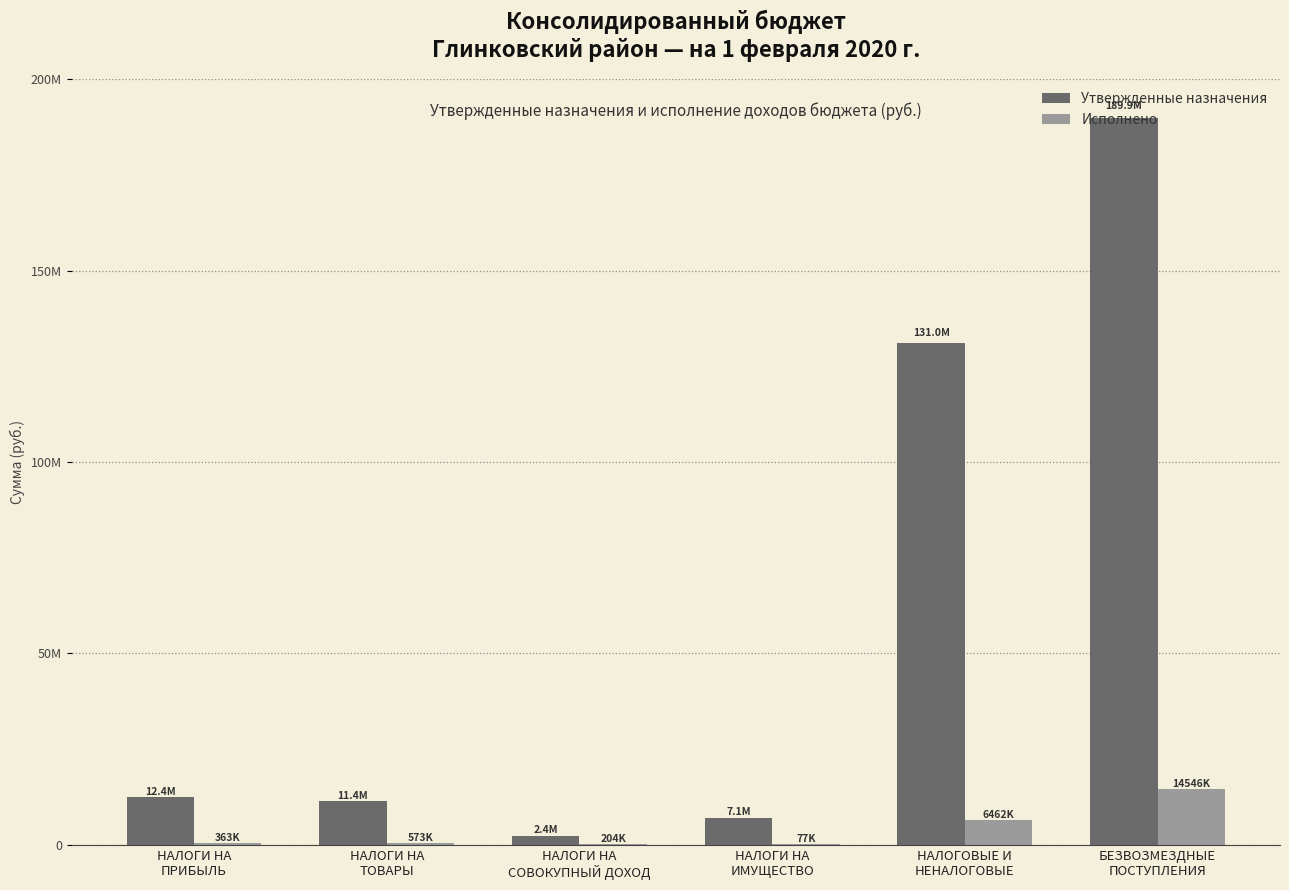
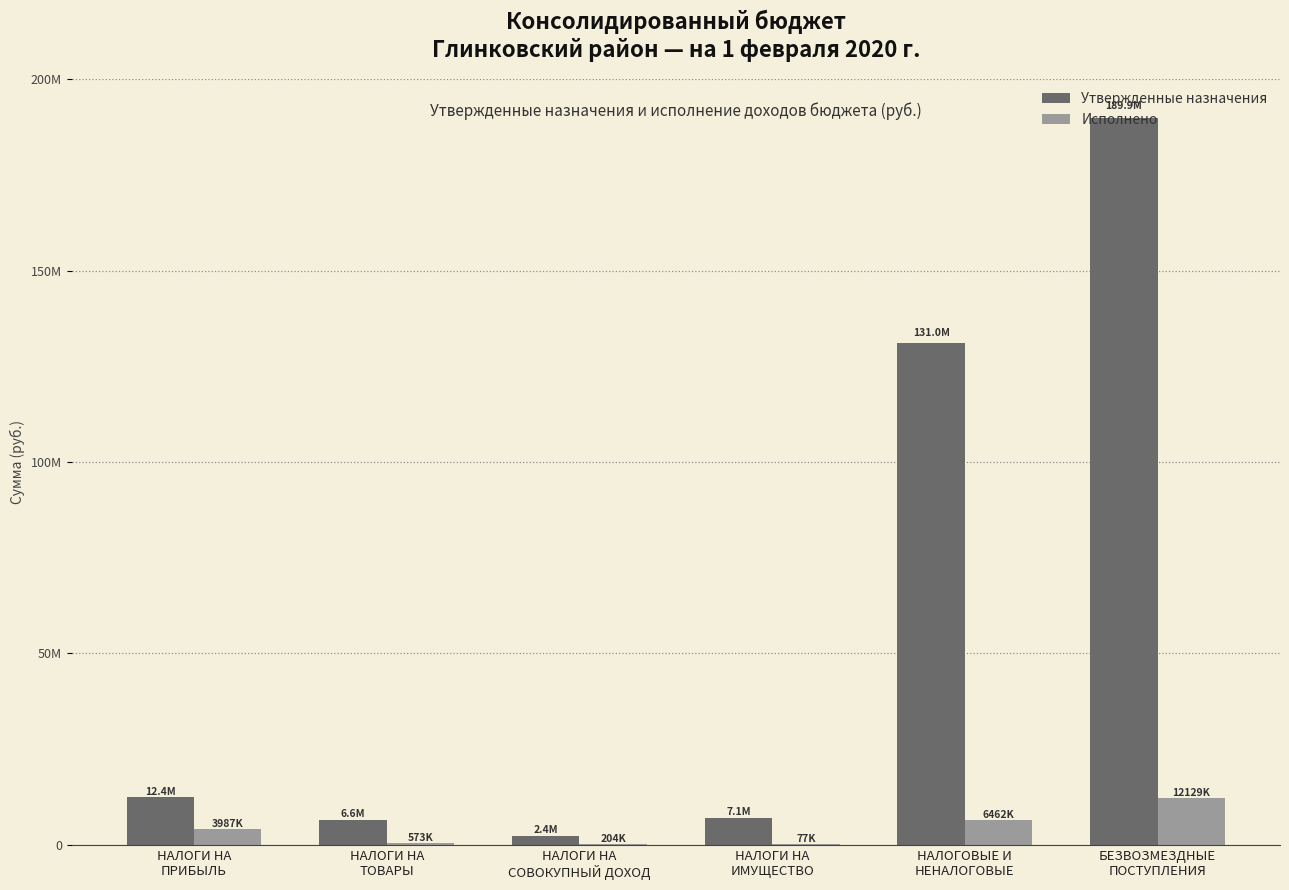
  {
    "Утвержденные назначения": {
      "НАЛОГИ НА ПРИБЫЛЬ": "12.4M",
-     "НАЛОГИ НА ТОВАРЫ": "11.4M",
+     "НАЛОГИ НА ТОВАРЫ": "6.6M",
      "НАЛОГИ НА СОВОКУПНЫЙ ДОХОД": "2.4M",
      "НАЛОГИ НА ИМУЩЕСТВО": "7.1M",
      "НАЛОГОВЫЕ И НЕНАЛОГОВЫЕ": "131.0M"
    },
    "Исполнено": {
-     "НАЛОГИ НА ПРИБЫЛЬ": "363K",
+     "НАЛОГИ НА ПРИБЫЛЬ": "3987K",
      "НАЛОГИ НА ТОВАРЫ": "573K",
      "НАЛОГИ НА СОВОКУПНЫЙ ДОХОД": "204K",
      "НАЛОГИ НА ИМУЩЕСТВО": "77K",
      "НАЛОГОВЫЕ И НЕНАЛОГОВЫЕ": "6462K",
-     "БЕЗВОЗМЕЗДНЫЕ ПОСТУПЛЕНИЯ": "14546K"
+     "БЕЗВОЗМЕЗДНЫЕ ПОСТУПЛЕНИЯ": "12129K"
    }
  }
